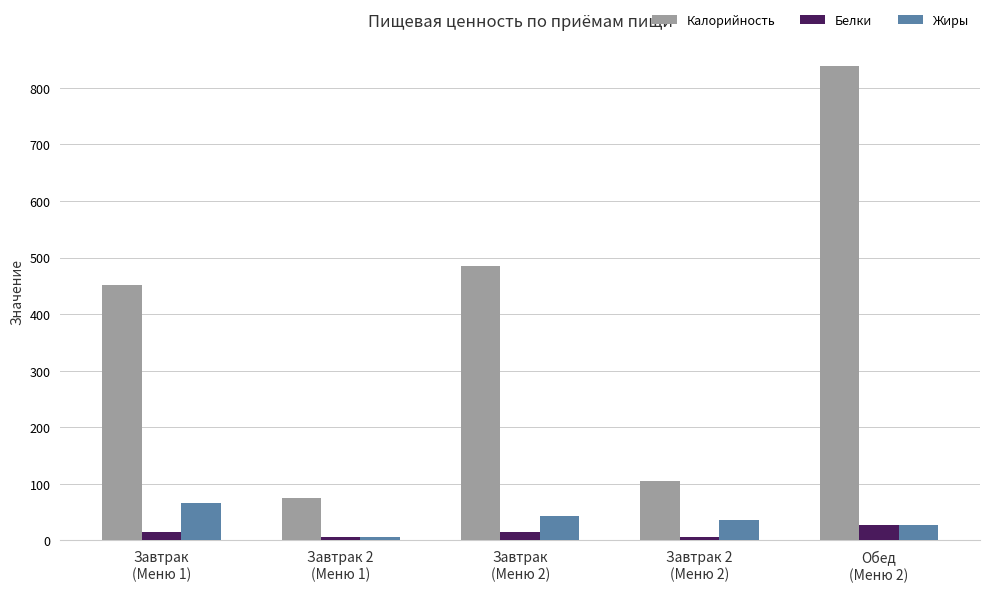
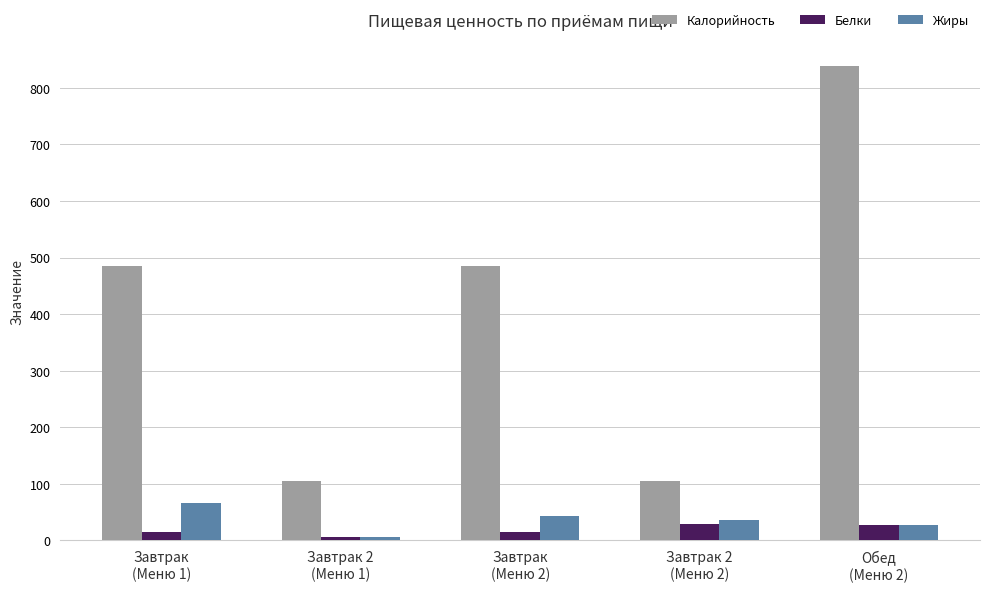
  {
    "Калорийность": {
-     "Завтрак (Меню 1)": 450,
-     "Завтрак 2 (Меню 1)": 70,
+     "Завтрак (Меню 1)": 480,
+     "Завтрак 2 (Меню 1)": 100,
      "Завтрак (Меню 2)": 480,
      "Завтрак 2 (Меню 2)": 100,
      "Обед (Меню 2)": 840
    },
    "Белки": {
      "Завтрак (Меню 1)": 20,
      "Завтрак 2 (Меню 1)": 10,
      "Завтрак (Меню 2)": 20,
-     "Завтрак 2 (Меню 2)": 10,
+     "Завтрак 2 (Меню 2)": 30,
      "Обед (Меню 2)": 30
    },
    "Жиры": {
      "Завтрак (Меню 1)": 70,
      "Завтрак 2 (Меню 1)": 10,
      "Завтрак (Меню 2)": 40,
      "Завтрак 2 (Меню 2)": 40,
      "Обед (Меню 2)": 30
    }
  }
